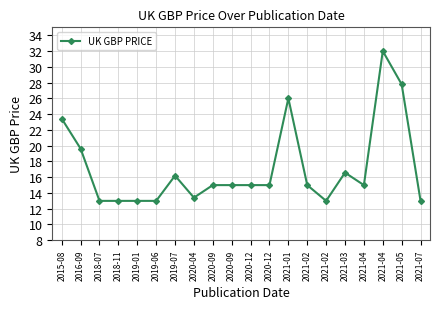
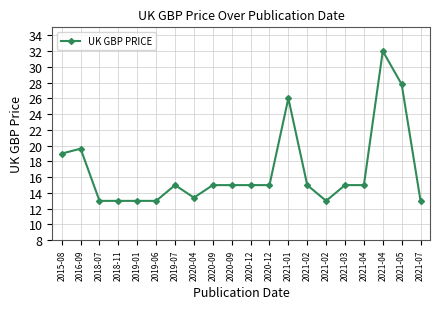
  {
-   "2015-08": 23,
+   "2015-08": 19,
    "2016-09": 20,
    "2018-07": 13,
    "2018-11": 13,
    "2019-01": 13,
    "2019-06": 13,
-   "2019-07": 16,
+   "2019-07": 15,
    "2020-04": 13,
    "2021-01": 26,
-   "2021-03": 17,
+   "2021-03": 15,
    "2021-05": 28,
    "2021-07": 13
  }
